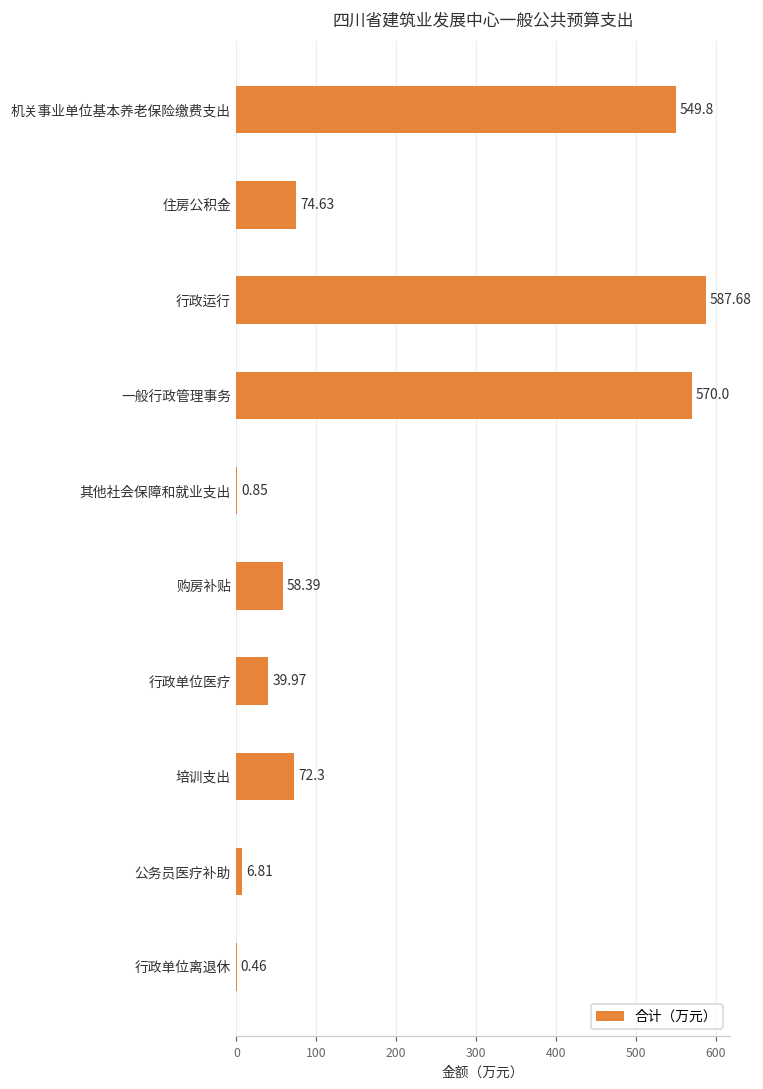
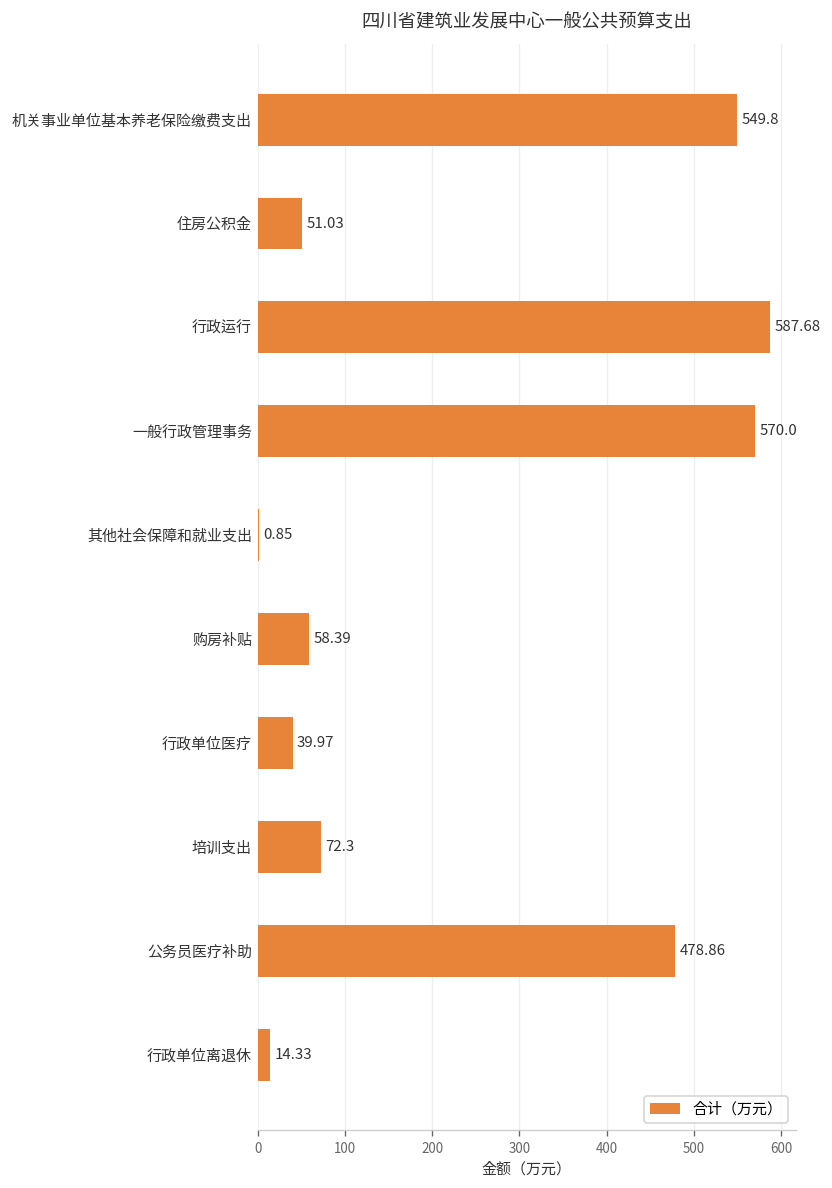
  {
    "机关事业单位基本养老保险缴费支出": 549.8,
-   "住房公积金": 74.63,
+   "住房公积金": 51.03,
    "行政运行": 587.68,
    "一般行政管理事务": 570.0,
    "其他社会保障和就业支出": 0.85,
    "购房补贴": 58.39,
    "行政单位医疗": 39.97,
    "培训支出": 72.3,
-   "公务员医疗补助": 6.81,
-   "行政单位离退休": 0.46
+   "公务员医疗补助": 478.86,
+   "行政单位离退休": 14.33
  }
